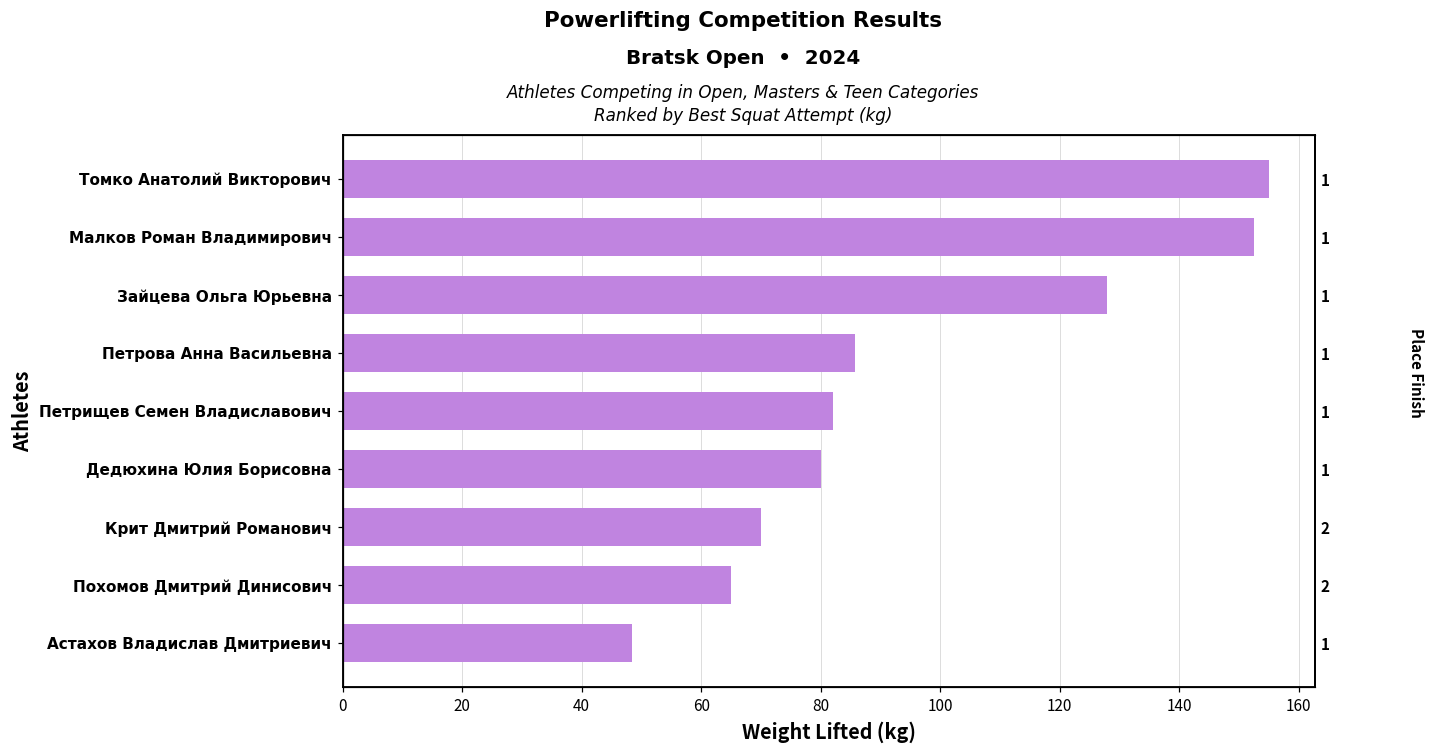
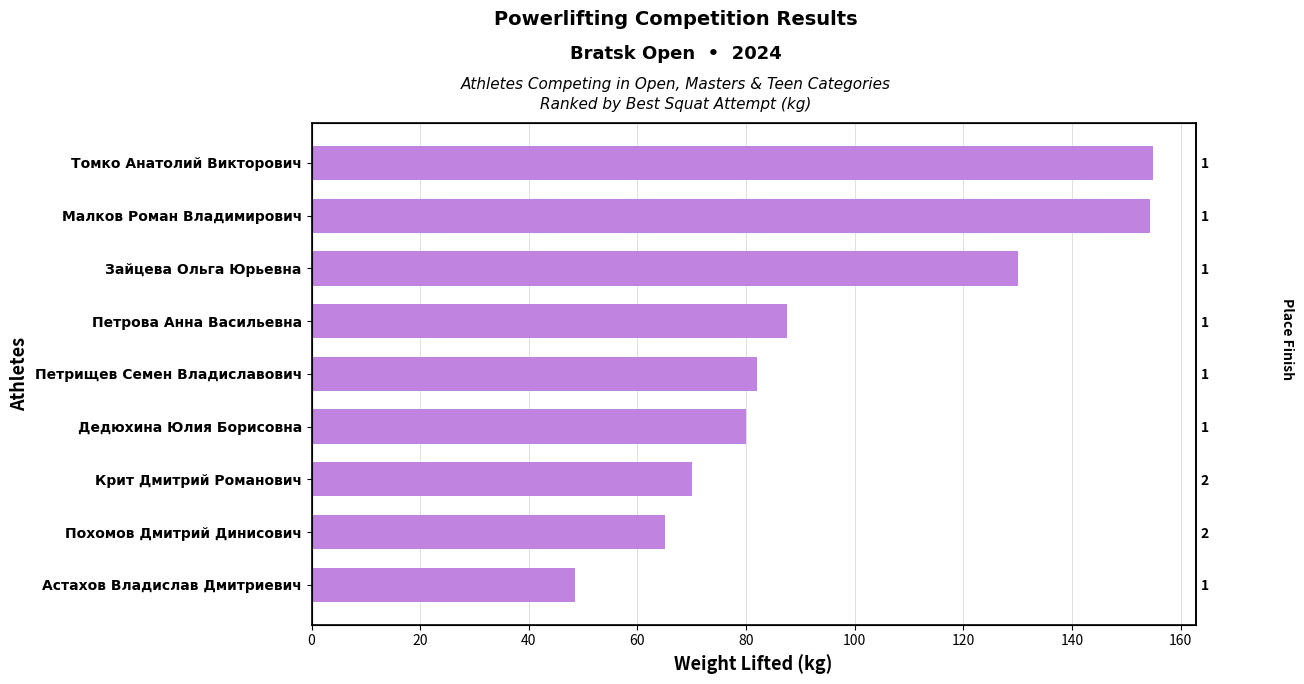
  {
    "Томко Анатолий Викторович": 155,
-   "Малков Роман Владимирович": 153,
-   "Зайцева Ольга Юрьевна": 128,
-   "Петрова Анна Васильевна": 86,
+   "Малков Роман Владимирович": 154,
+   "Зайцева Ольга Юрьевна": 130,
+   "Петрова Анна Васильевна": 88,
    "Петрищев Семен Владиславович": 82,
    "Дедюхина Юлия Борисовна": 80,
    "Крит Дмитрий Романович": 70,
    "Похомов Дмитрий Динисович": 65,
    "Астахов Владислав Дмитриевич": 49
  }
